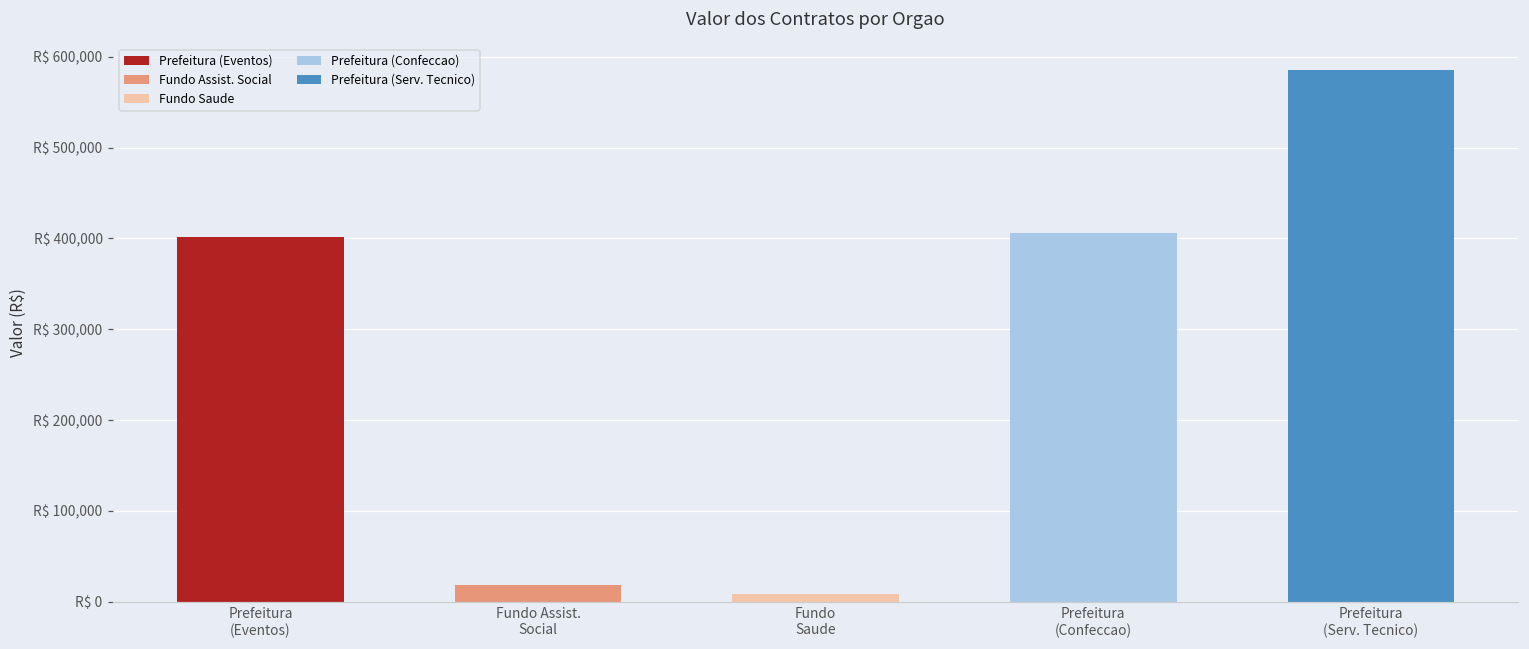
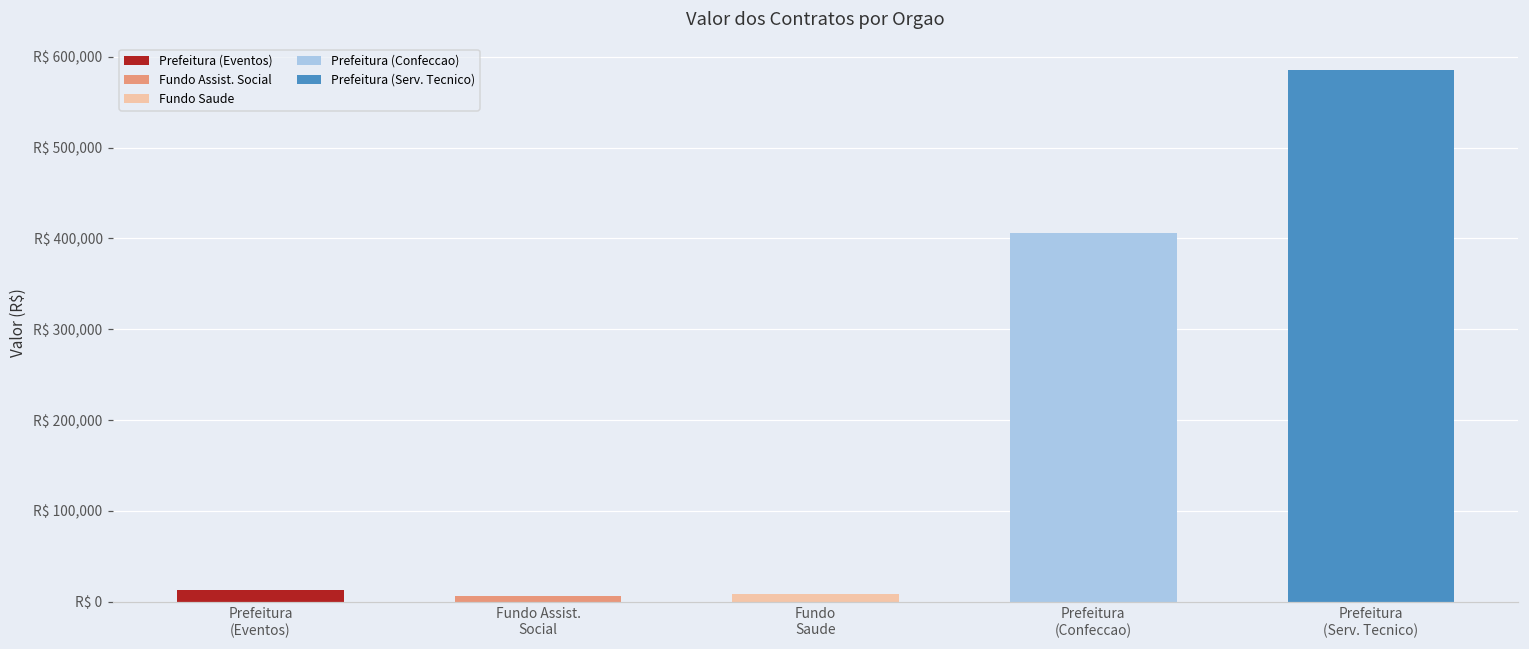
  {
-   "Prefeitura (Eventos)": "R$ 400,000",
-   "Fundo Assist. Social": "R$ 20,000",
+   "Prefeitura (Eventos)": "R$ 10,000",
+   "Fundo Assist. Social": "R$ 10,000",
    "Fundo Saude": "R$ 10,000",
    "Prefeitura (Confeccao)": "R$ 410,000",
    "Prefeitura (Serv. Tecnico)": "R$ 590,000"
  }
